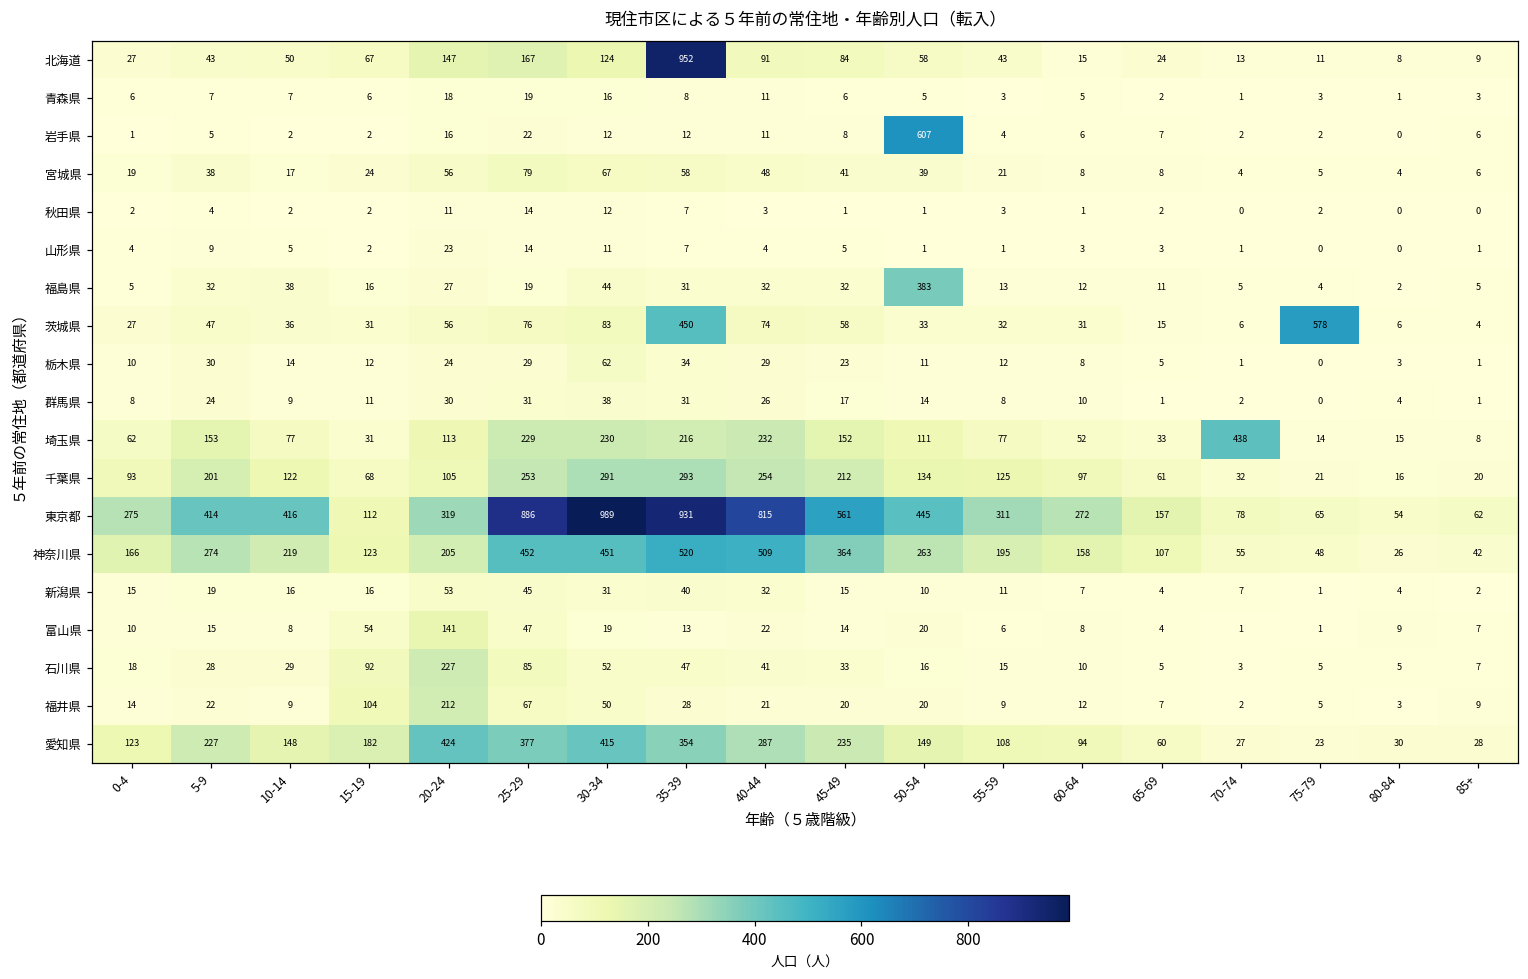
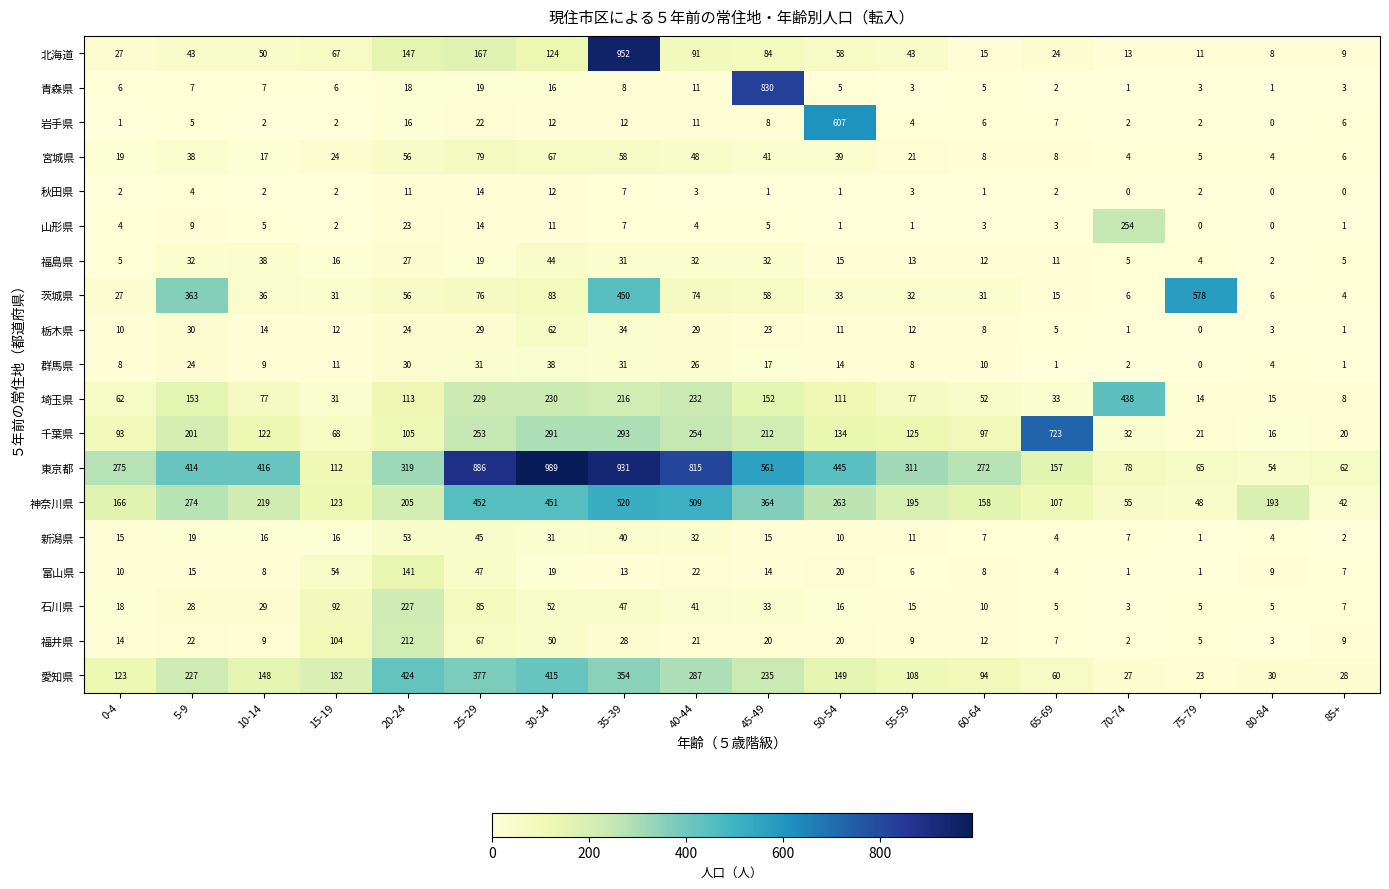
  {
    "青森県": {
      "0-4": 6,
      "5-9": 7,
      "10-14": 7,
      "15-19": 6,
      "20-24": 18,
      "25-29": 19,
      "30-34": 16,
      "35-39": 8,
      "40-44": 11,
-     "45-49": 6,
+     "45-49": 830,
      "50-54": 5,
      "55-59": 3,
      "60-64": 5,
      "65-69": 2,
      "70-74": 1,
      "75-79": 3,
      "80-84": 1,
      "85+": 3
    },
    "山形県": {
      "0-4": 4,
      "5-9": 9,
      "10-14": 5,
      "15-19": 2,
      "20-24": 23,
      "25-29": 14,
      "30-34": 11,
      "35-39": 7,
      "40-44": 4,
      "45-49": 5,
      "50-54": 1,
      "55-59": 1,
      "60-64": 3,
      "65-69": 3,
-     "70-74": 1,
+     "70-74": 254,
      "75-79": 0,
      "80-84": 0,
      "85+": 1
    },
    "福島県": {
      "0-4": 5,
      "5-9": 32,
      "10-14": 38,
      "15-19": 16,
      "20-24": 27,
      "25-29": 19,
      "30-34": 44,
      "35-39": 31,
      "40-44": 32,
      "45-49": 32,
-     "50-54": 383,
+     "50-54": 15,
      "55-59": 13,
      "60-64": 12,
      "65-69": 11,
      "70-74": 5,
      "75-79": 4,
      "80-84": 2,
      "85+": 5
    },
    "茨城県": {
      "0-4": 27,
-     "5-9": 47,
+     "5-9": 363,
      "10-14": 36,
      "15-19": 31,
      "20-24": 56,
      "25-29": 76,
      "30-34": 83,
      "35-39": 450,
      "40-44": 74,
      "45-49": 58,
      "50-54": 33,
      "55-59": 32,
      "60-64": 31,
      "65-69": 15,
      "70-74": 6,
      "75-79": 578,
      "80-84": 6,
      "85+": 4
    },
    "千葉県": {
      "0-4": 93,
      "5-9": 201,
      "10-14": 122,
      "15-19": 68,
      "20-24": 105,
      "25-29": 253,
      "30-34": 291,
      "35-39": 293,
      "40-44": 254,
      "45-49": 212,
      "50-54": 134,
      "55-59": 125,
      "60-64": 97,
-     "65-69": 61,
+     "65-69": 723,
      "70-74": 32,
      "75-79": 21,
      "80-84": 16,
      "85+": 20
    },
    "神奈川県": {
      "0-4": 166,
      "5-9": 274,
      "10-14": 219,
      "15-19": 123,
      "20-24": 205,
      "25-29": 452,
      "30-34": 451,
      "35-39": 520,
      "40-44": 509,
      "45-49": 364,
      "50-54": 263,
      "55-59": 195,
      "60-64": 158,
      "65-69": 107,
      "70-74": 55,
      "75-79": 48,
-     "80-84": 26,
+     "80-84": 193,
      "85+": 42
    }
  }
